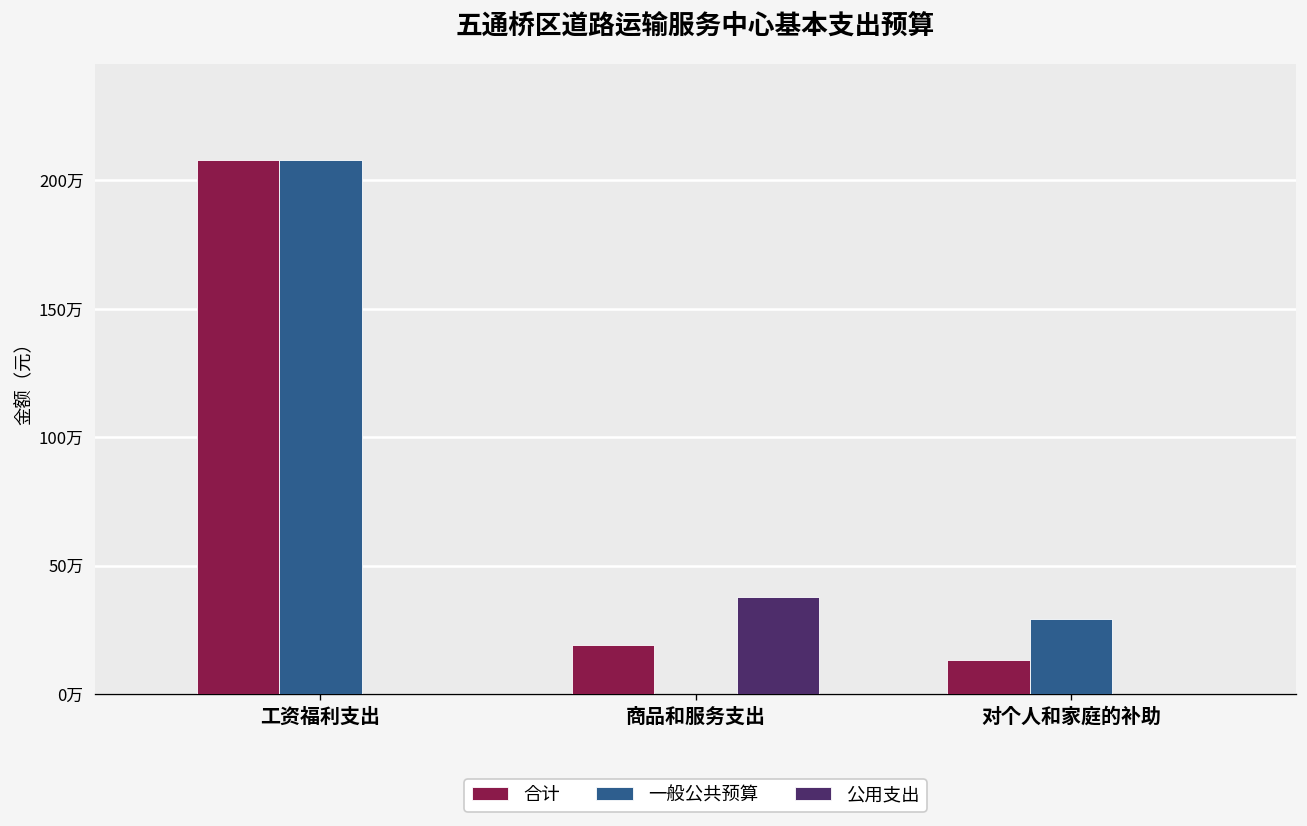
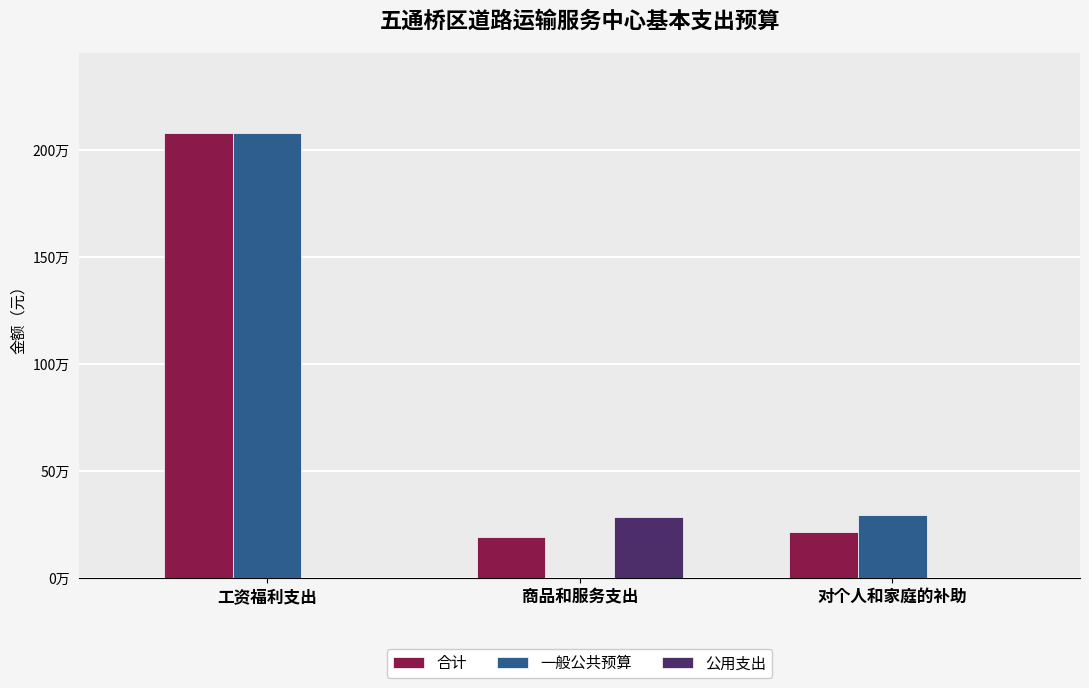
  {
    "合计": {
      "工资福利支出": "208万",
      "商品和服务支出": "19万",
-     "对个人和家庭的补助": "13万"
+     "对个人和家庭的补助": "21万"
    },
    "一般公共预算": {
      "工资福利支出": "208万",
      "商品和服务支出": "0万",
      "对个人和家庭的补助": "29万"
    },
    "公用支出": {
      "工资福利支出": "0万",
-     "商品和服务支出": "38万",
+     "商品和服务支出": "29万",
      "对个人和家庭的补助": "0万"
    }
  }
